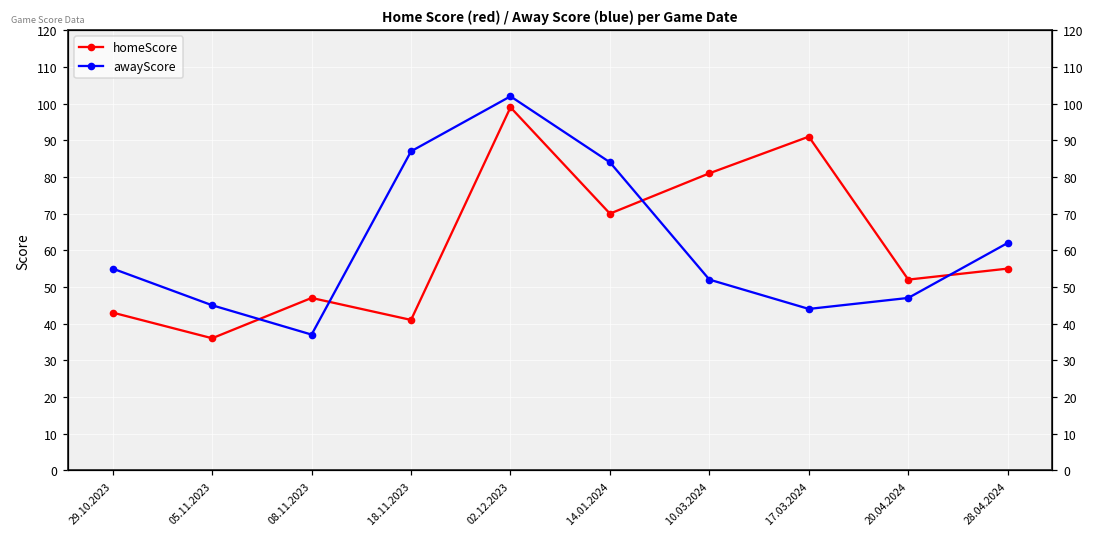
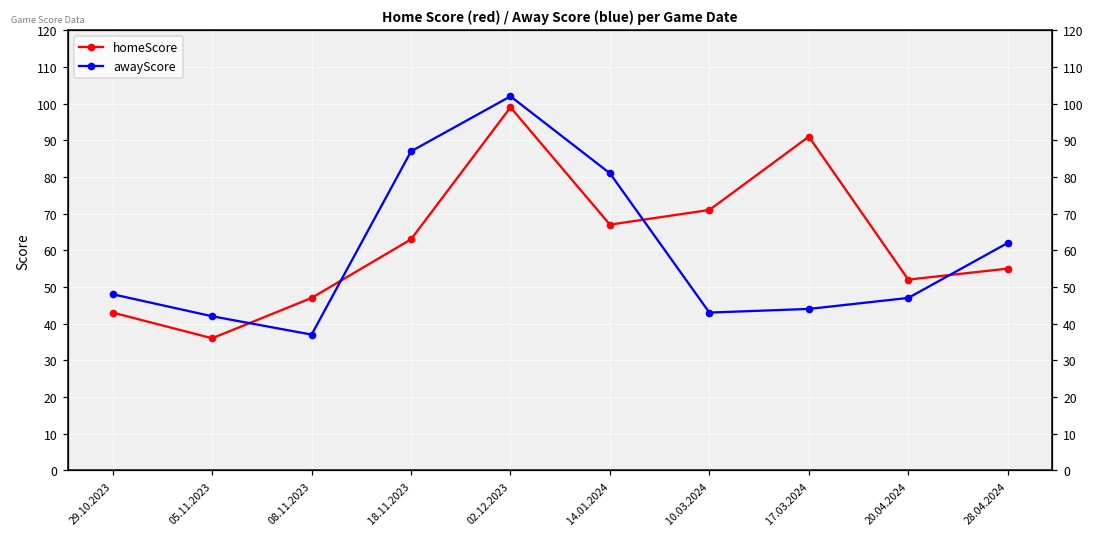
  {
    "homeScore": {
      "29.10.2023": 43,
      "05.11.2023": 36,
      "08.11.2023": 47,
-     "18.11.2023": 41,
+     "18.11.2023": 63,
      "02.12.2023": 99,
-     "14.01.2024": 70,
-     "10.03.2024": 81,
+     "14.01.2024": 67,
+     "10.03.2024": 71,
      "17.03.2024": 91,
      "20.04.2024": 52,
      "28.04.2024": 55
    },
    "awayScore": {
-     "29.10.2023": 55,
-     "05.11.2023": 45,
+     "29.10.2023": 48,
+     "05.11.2023": 42,
      "08.11.2023": 37,
      "18.11.2023": 87,
      "02.12.2023": 102,
-     "14.01.2024": 84,
-     "10.03.2024": 52,
+     "14.01.2024": 81,
+     "10.03.2024": 43,
      "17.03.2024": 44,
      "20.04.2024": 47,
      "28.04.2024": 62
    }
  }
